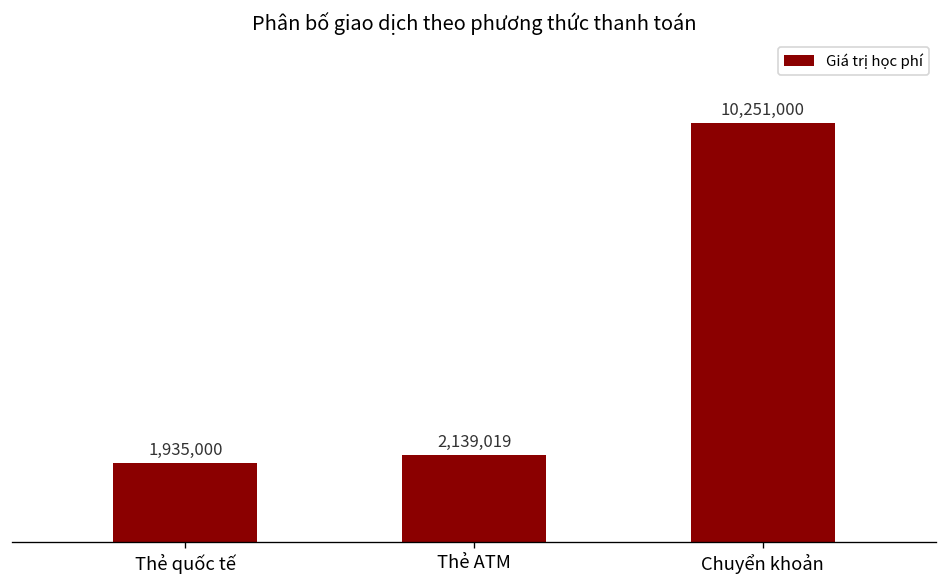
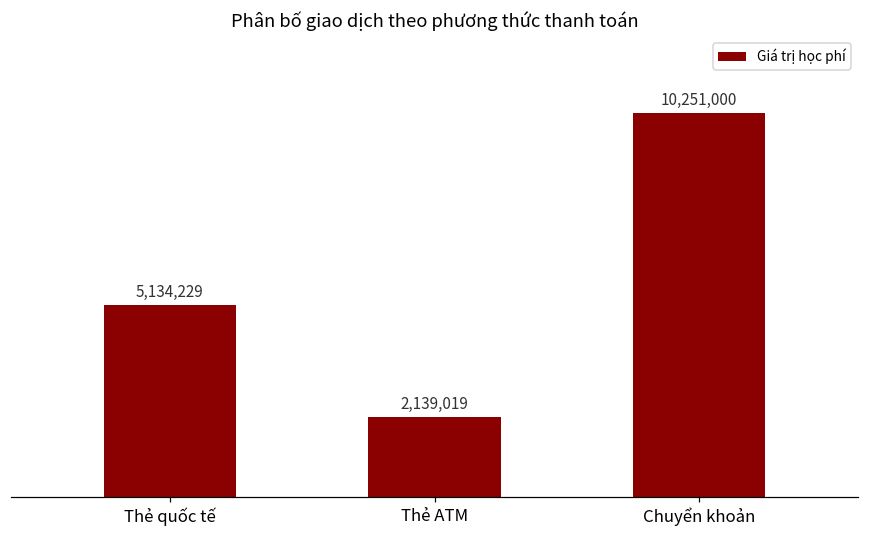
  {
-   "Thẻ quốc tế": "1,935,000",
+   "Thẻ quốc tế": "5,134,229",
    "Thẻ ATM": "2,139,019",
    "Chuyển khoản": "10,251,000"
  }
